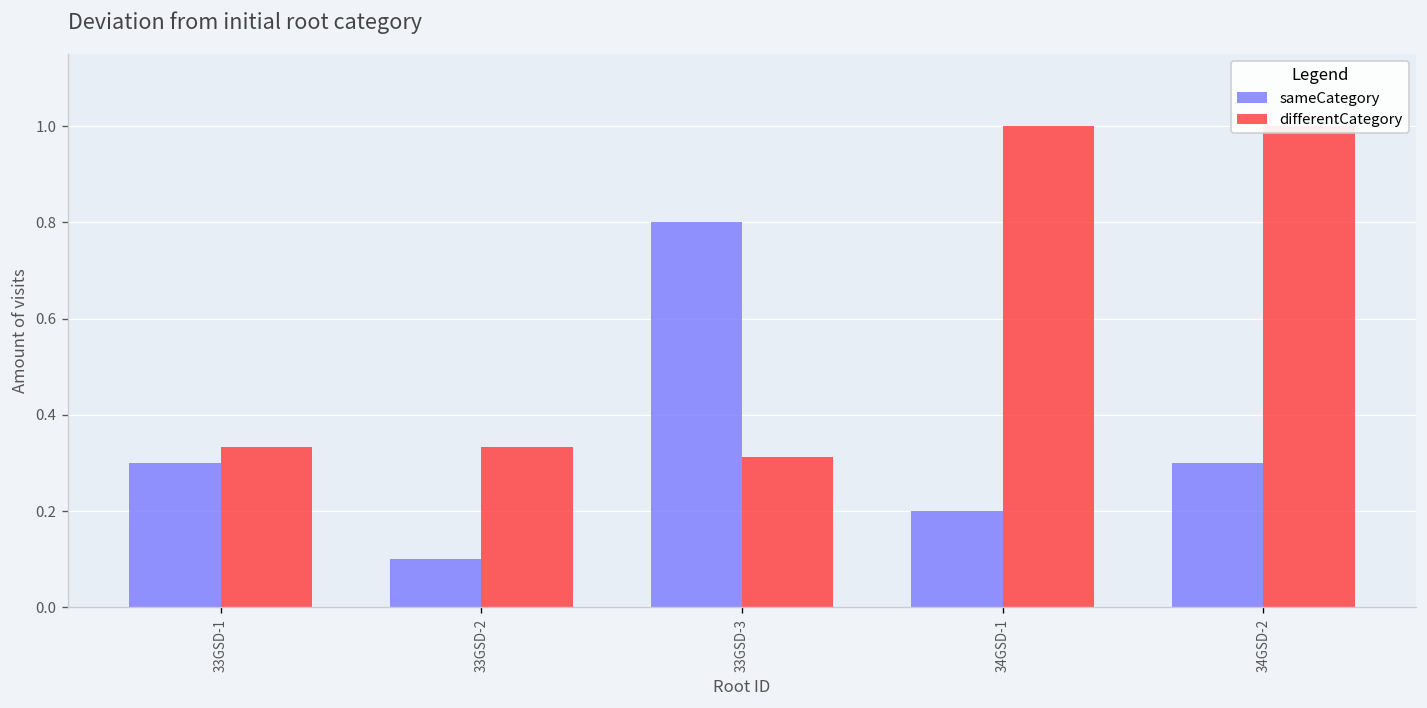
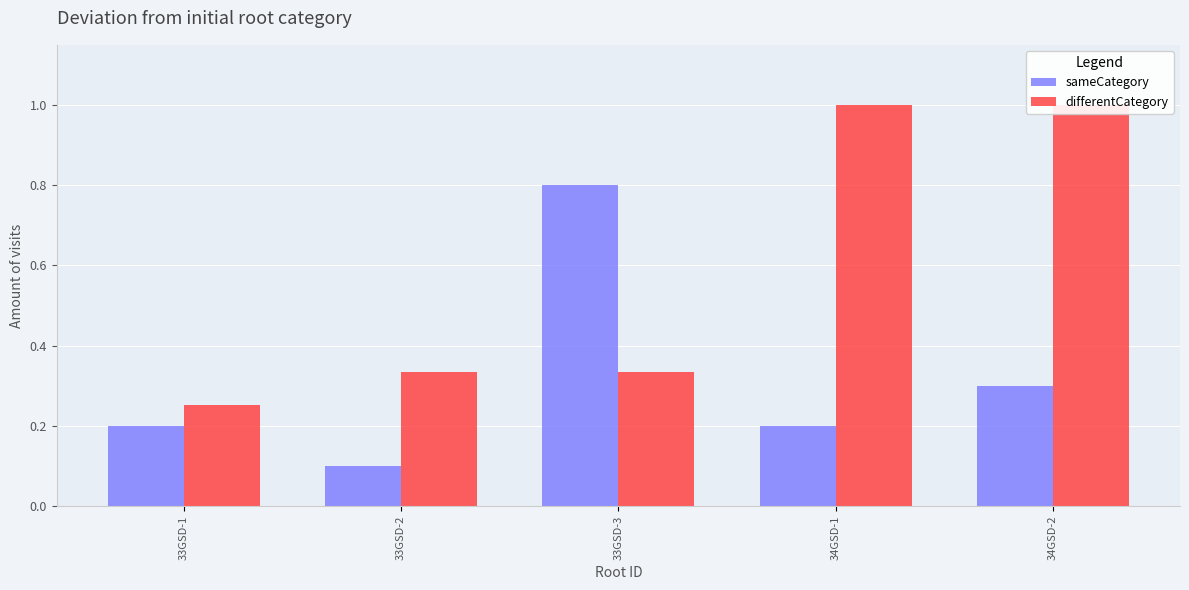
  {
    "sameCategory": {
-     "33GSD-1": 0.3,
+     "33GSD-1": 0.2,
      "33GSD-2": 0.1,
      "33GSD-3": 0.8,
      "34GSD-1": 0.2,
      "34GSD-2": 0.3
    },
    "differentCategory": {
-     "33GSD-1": 0.33,
+     "33GSD-1": 0.25,
      "33GSD-2": 0.33,
-     "33GSD-3": 0.31,
+     "33GSD-3": 0.33,
      "34GSD-1": 1.00
    }
  }
